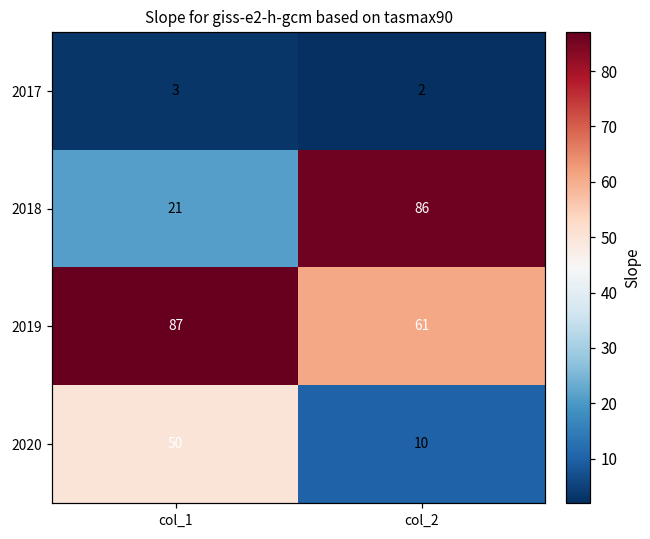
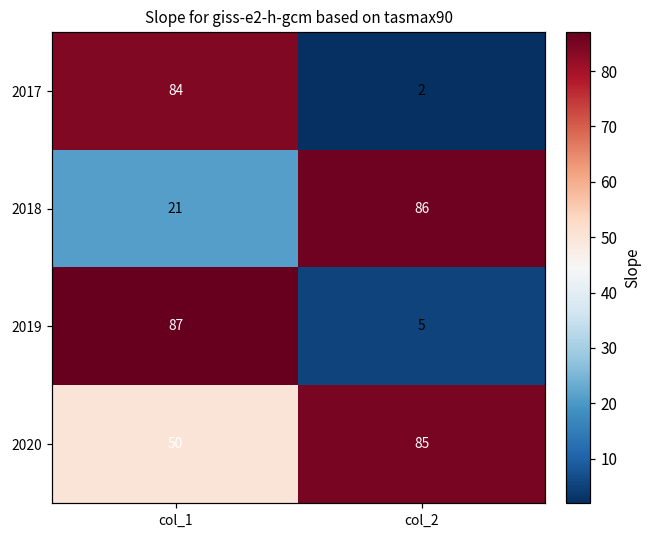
  {
    "2017": {
-     "col_1": 3,
+     "col_1": 84,
      "col_2": 2
    },
    "2018": {
      "col_1": 21,
      "col_2": 86
    },
    "2019": {
      "col_1": 87,
-     "col_2": 61
+     "col_2": 5
    },
    "2020": {
-     "col_2": 10
+     "col_2": 85
    }
  }
